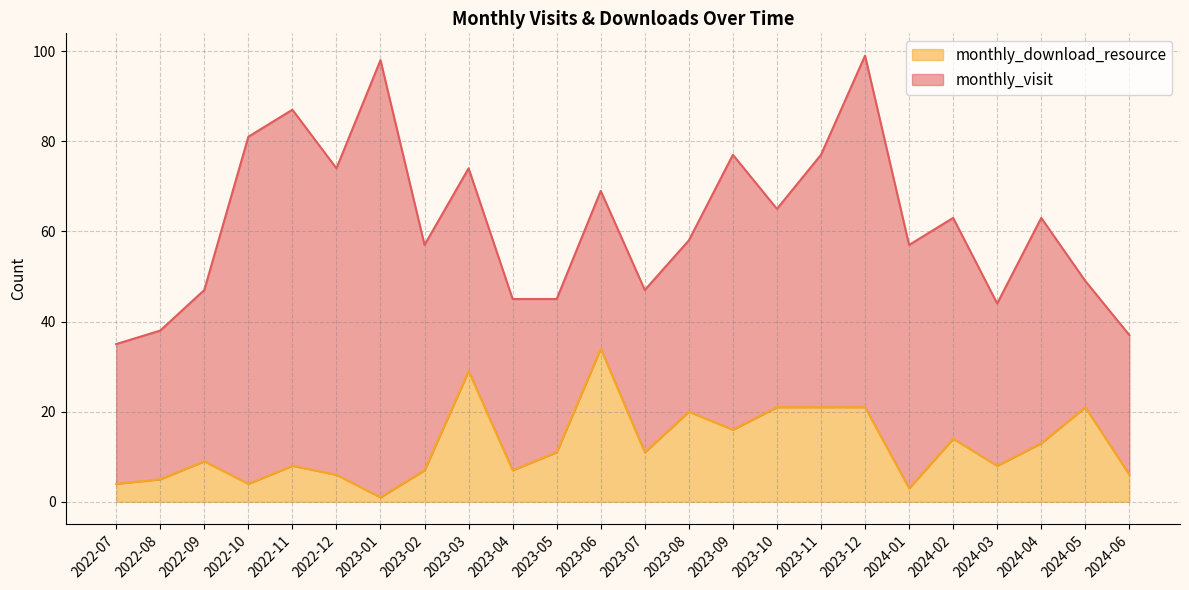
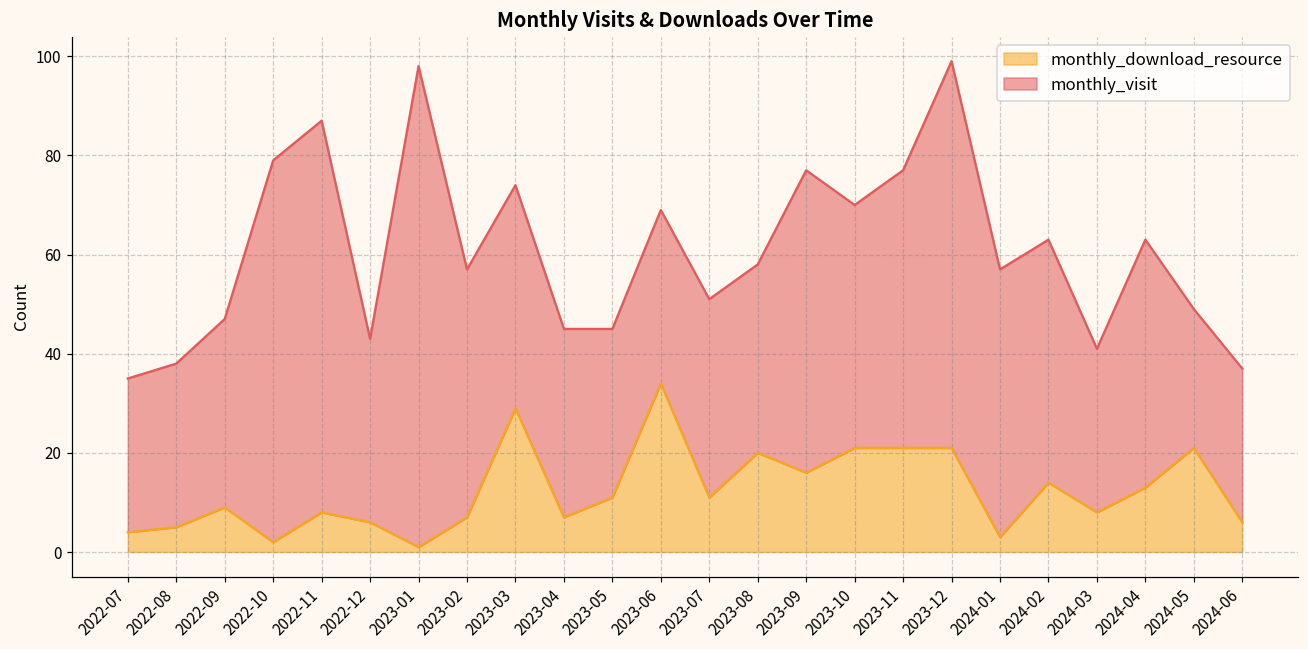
  {
    "monthly_download_resource": {
      "2022-07": 4,
      "2022-08": 5,
      "2022-09": 9,
-     "2022-10": 4,
+     "2022-10": 2,
      "2022-11": 8,
      "2022-12": 6,
      "2023-01": 1,
      "2023-02": 7,
      "2023-03": 29,
      "2023-04": 7,
      "2023-05": 11,
      "2023-06": 34,
      "2023-07": 11,
      "2023-08": 20,
      "2023-09": 16,
      "2023-10": 21,
      "2023-11": 21,
      "2023-12": 21,
      "2024-01": 3,
      "2024-02": 14,
      "2024-03": 8,
      "2024-04": 13,
      "2024-05": 21,
      "2024-06": 6
    },
    "monthly_visit": {
      "2022-07": 31,
      "2022-08": 33,
      "2022-09": 38,
      "2022-10": 77,
      "2022-11": 79,
-     "2022-12": 68,
+     "2022-12": 37,
      "2023-01": 97,
      "2023-02": 50,
      "2023-03": 45,
      "2023-04": 38,
      "2023-05": 34,
      "2023-06": 35,
-     "2023-07": 36,
+     "2023-07": 40,
      "2023-08": 38,
      "2023-09": 61,
-     "2023-10": 44,
+     "2023-10": 49,
      "2023-11": 56,
      "2023-12": 78,
      "2024-01": 54,
      "2024-02": 49,
-     "2024-03": 36,
+     "2024-03": 33,
      "2024-04": 50,
      "2024-05": 28,
      "2024-06": 31
    }
  }
